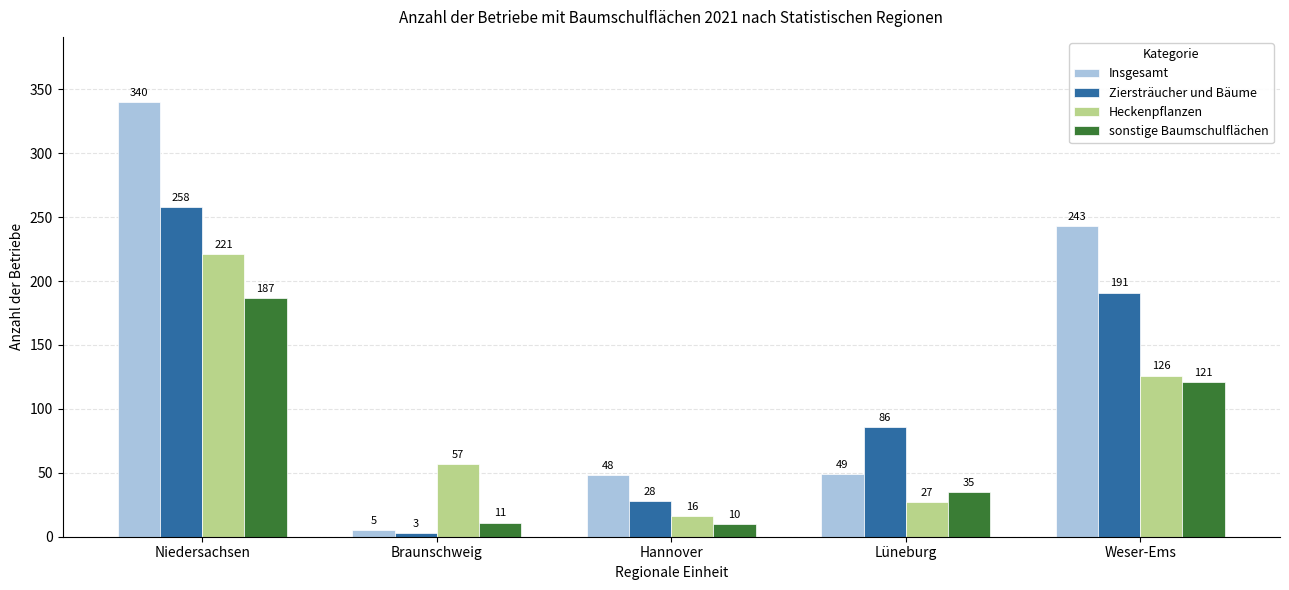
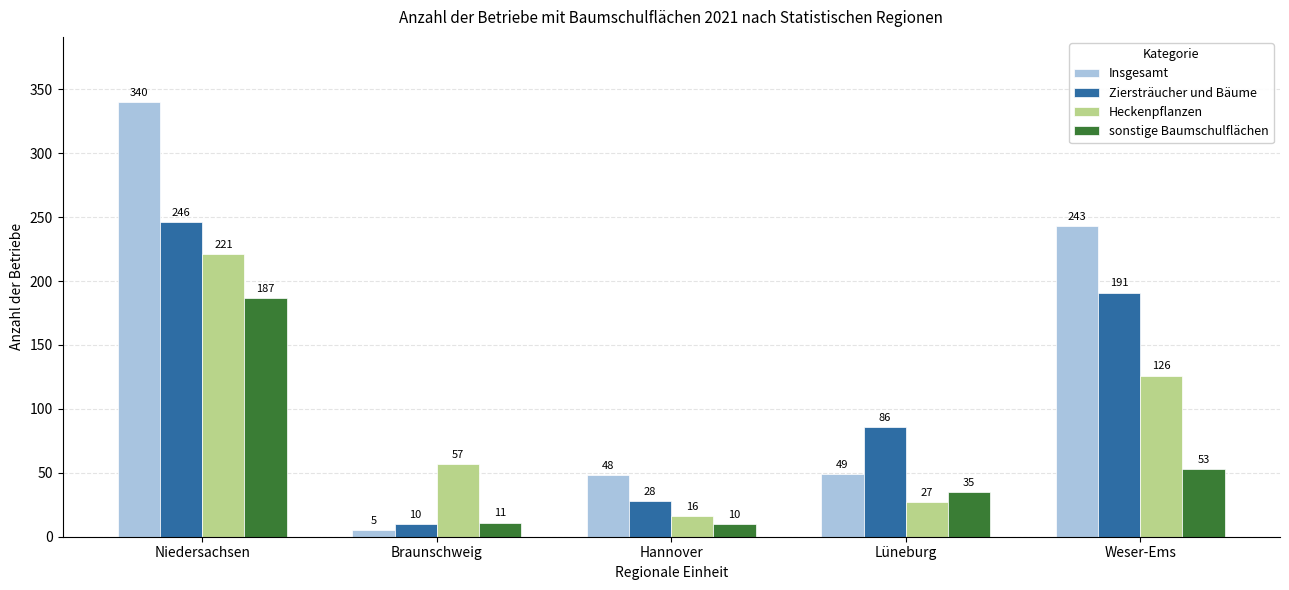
  {
    "Insgesamt": {
      "Niedersachsen": 340,
      "Braunschweig": 5,
      "Hannover": 48,
      "Lüneburg": 49,
      "Weser-Ems": 243
    },
    "Ziersträucher und Bäume": {
-     "Niedersachsen": 258,
-     "Braunschweig": 3,
+     "Niedersachsen": 246,
+     "Braunschweig": 10,
      "Hannover": 28,
      "Lüneburg": 86,
      "Weser-Ems": 191
    },
    "Heckenpflanzen": {
      "Niedersachsen": 221,
      "Braunschweig": 57,
      "Hannover": 16,
      "Lüneburg": 27,
      "Weser-Ems": 126
    },
    "sonstige Baumschulflächen": {
      "Niedersachsen": 187,
      "Braunschweig": 11,
      "Hannover": 10,
      "Lüneburg": 35,
-     "Weser-Ems": 121
+     "Weser-Ems": 53
    }
  }
